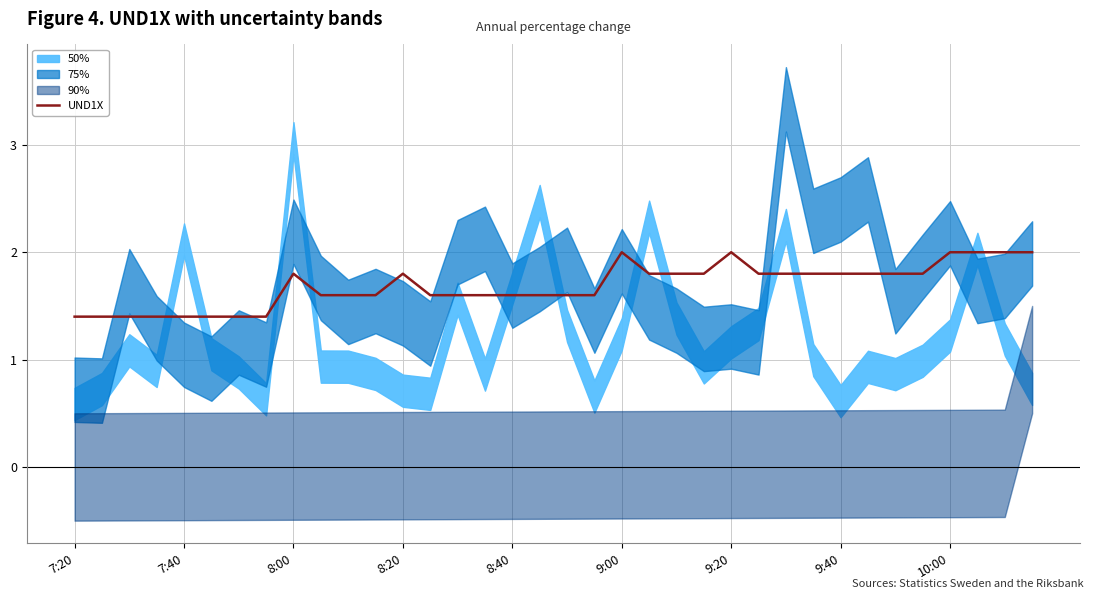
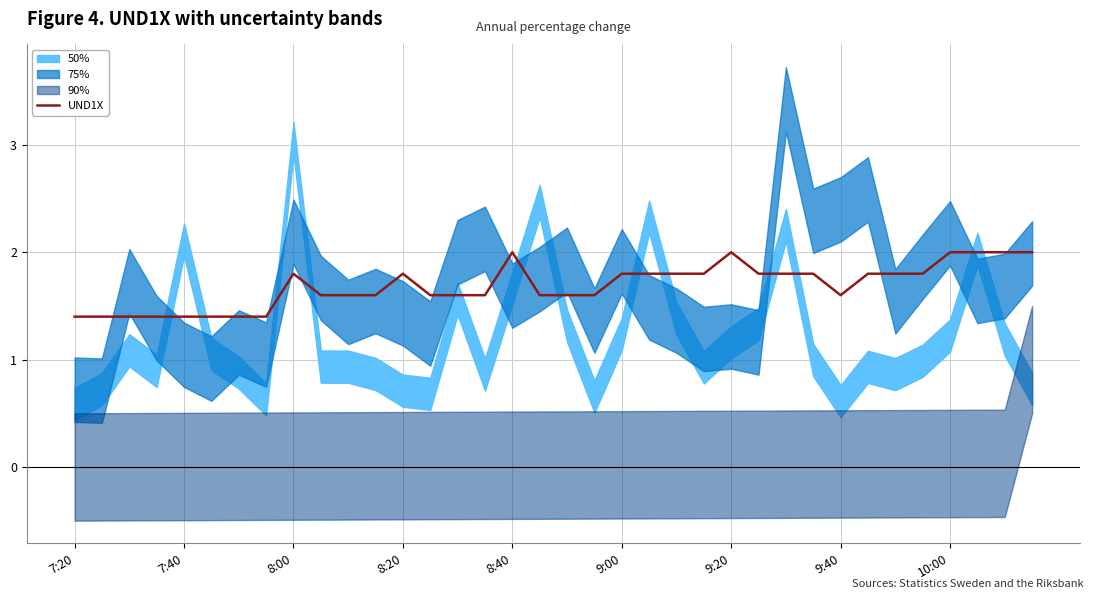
  {
    "UND1X": {
      "7:20": 1.40,
      "7:40": 1.40,
      "8:00": 1.80,
      "8:20": 1.80,
-     "8:40": 1.60,
-     "9:00": 2.00,
+     "8:40": 2.00,
+     "9:00": 1.80,
      "9:20": 2.00,
-     "9:40": 1.80,
+     "9:40": 1.60,
      "10:00": 2.00
    }
  }
